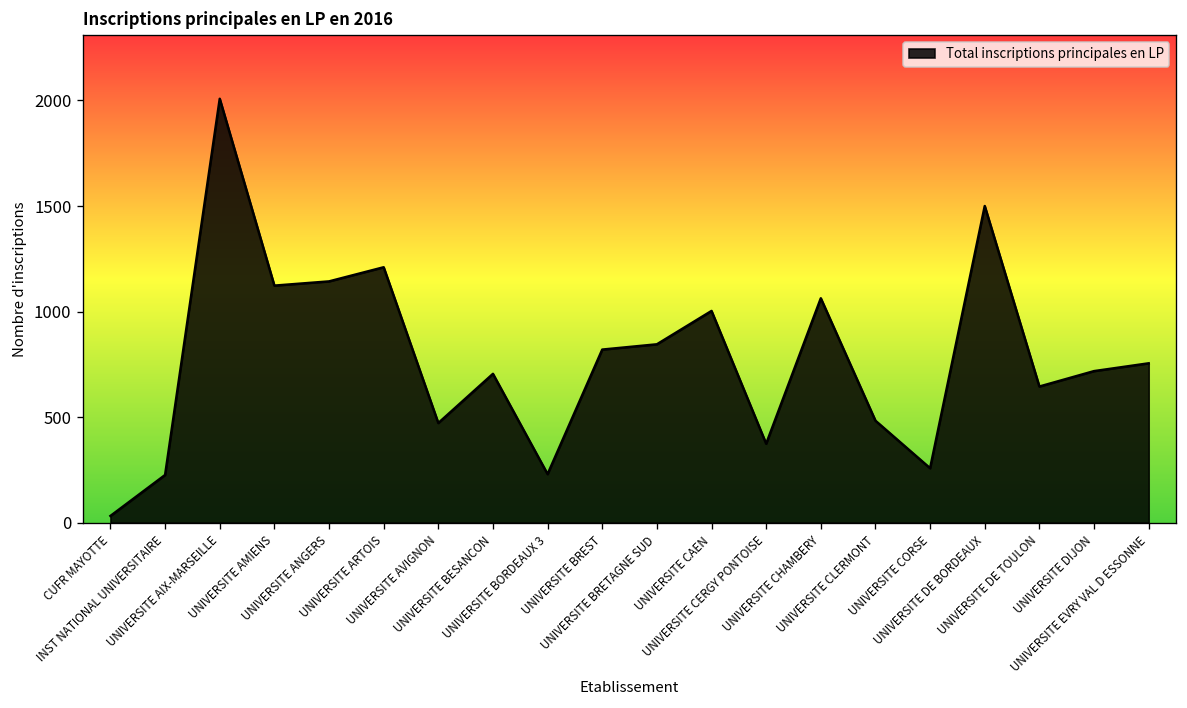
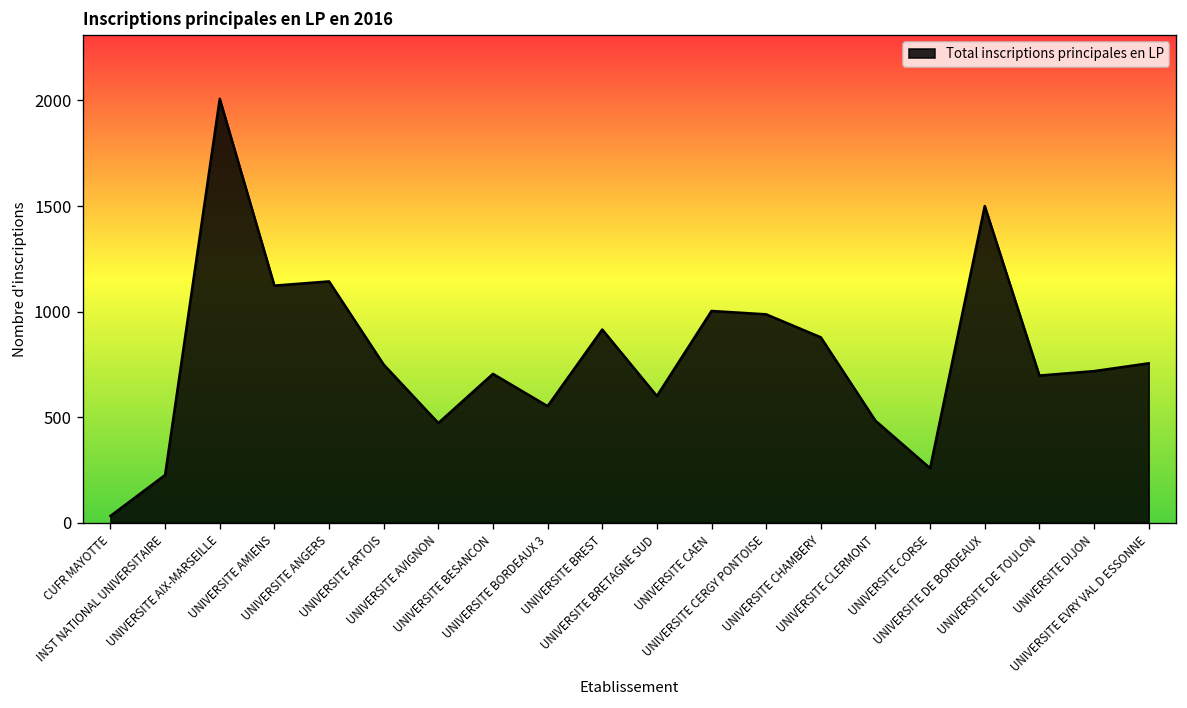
  {
    "CUFR MAYOTTE": 30,
    "INST NATIONAL UNIVERSITAIRE": 230,
    "UNIVERSITE AIX-MARSEILLE": 2010,
    "UNIVERSITE AMIENS": 1120,
    "UNIVERSITE ANGERS": 1140,
-   "UNIVERSITE ARTOIS": 1210,
+   "UNIVERSITE ARTOIS": 750,
    "UNIVERSITE AVIGNON": 470,
    "UNIVERSITE BESANCON": 710,
-   "UNIVERSITE BORDEAUX 3": 230,
-   "UNIVERSITE BREST": 820,
-   "UNIVERSITE BRETAGNE SUD": 850,
+   "UNIVERSITE BORDEAUX 3": 550,
+   "UNIVERSITE BREST": 920,
+   "UNIVERSITE BRETAGNE SUD": 600,
    "UNIVERSITE CAEN": 1000,
-   "UNIVERSITE CERGY PONTOISE": 370,
-   "UNIVERSITE CHAMBERY": 1060,
+   "UNIVERSITE CERGY PONTOISE": 990,
+   "UNIVERSITE CHAMBERY": 880,
    "UNIVERSITE CLERMONT": 480,
    "UNIVERSITE CORSE": 260,
    "UNIVERSITE DE BORDEAUX": 1500,
-   "UNIVERSITE DE TOULON": 650,
+   "UNIVERSITE DE TOULON": 700,
    "UNIVERSITE DIJON": 720,
    "UNIVERSITE EVRY VAL D ESSONNE": 760
  }
